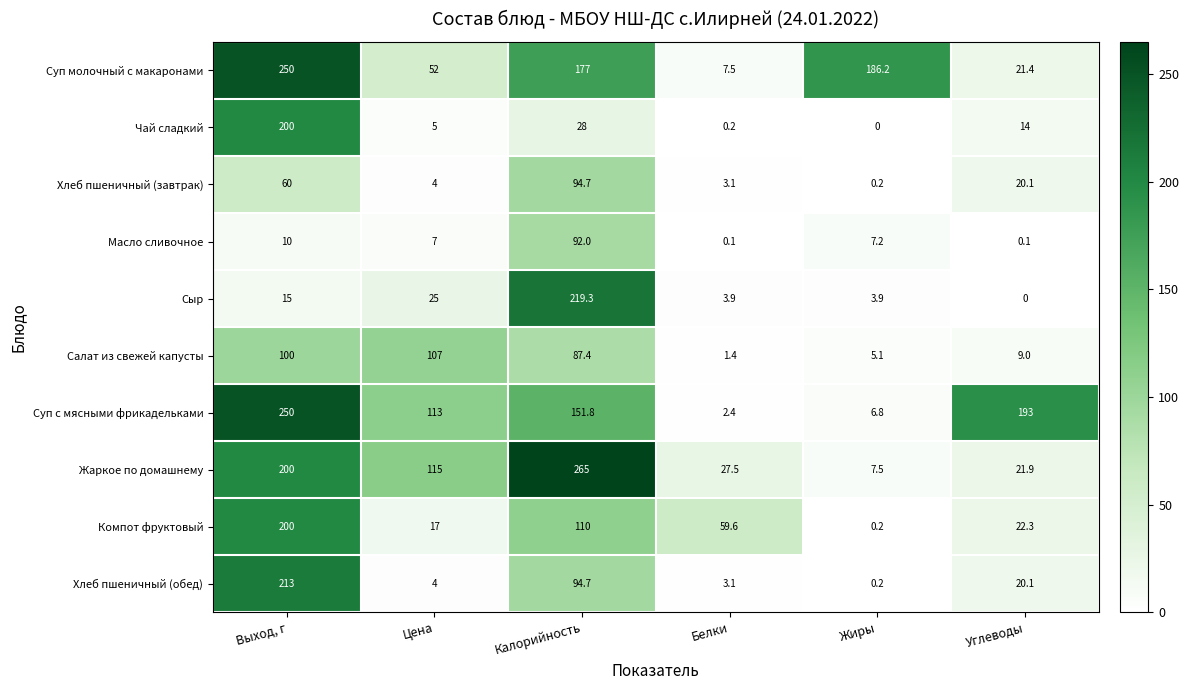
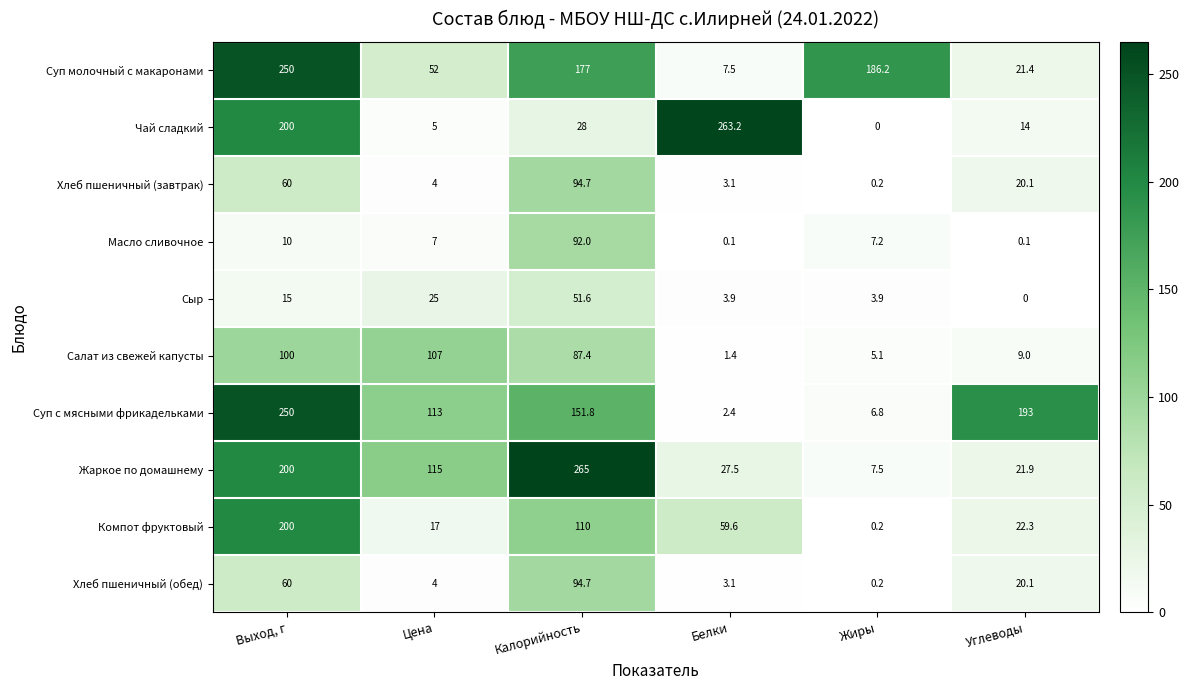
  {
    "Суп молочный с макаронами": {
      "Выход, г": 250,
      "Цена": 52,
      "Калорийность": 177,
      "Белки": 7.5,
      "Жиры": 186.2,
      "Углеводы": 21.4
    },
    "Чай сладкий": {
      "Выход, г": 200,
      "Цена": 5,
      "Калорийность": 28,
-     "Белки": 0.2,
+     "Белки": 263.2,
      "Жиры": 0,
      "Углеводы": 14
    },
    "Хлеб пшеничный (завтрак)": {
      "Выход, г": 60,
      "Цена": 4,
      "Калорийность": 94.7,
      "Белки": 3.1,
      "Жиры": 0.2,
      "Углеводы": 20.1
    },
    "Масло сливочное": {
      "Выход, г": 10,
      "Цена": 7,
      "Калорийность": 92.0,
      "Белки": 0.1,
      "Жиры": 7.2,
      "Углеводы": 0.1
    },
    "Сыр": {
      "Выход, г": 15,
      "Цена": 25,
-     "Калорийность": 219.3,
+     "Калорийность": 51.6,
      "Белки": 3.9,
      "Жиры": 3.9,
      "Углеводы": 0
    },
    "Салат из свежей капусты": {
      "Выход, г": 100,
      "Цена": 107,
      "Калорийность": 87.4,
      "Белки": 1.4,
      "Жиры": 5.1,
      "Углеводы": 9.0
    },
    "Суп с мясными фрикадельками": {
      "Выход, г": 250,
      "Цена": 113,
      "Калорийность": 151.8,
      "Белки": 2.4,
      "Жиры": 6.8,
      "Углеводы": 193
    },
    "Жаркое по домашнему": {
      "Выход, г": 200,
      "Цена": 115,
      "Калорийность": 265,
      "Белки": 27.5,
      "Жиры": 7.5,
      "Углеводы": 21.9
    },
    "Компот фруктовый": {
      "Выход, г": 200,
      "Цена": 17,
      "Калорийность": 110,
      "Белки": 59.6,
      "Жиры": 0.2,
      "Углеводы": 22.3
    },
    "Хлеб пшеничный (обед)": {
-     "Выход, г": 213,
+     "Выход, г": 60,
      "Цена": 4,
      "Калорийность": 94.7,
      "Белки": 3.1,
      "Жиры": 0.2,
      "Углеводы": 20.1
    }
  }
